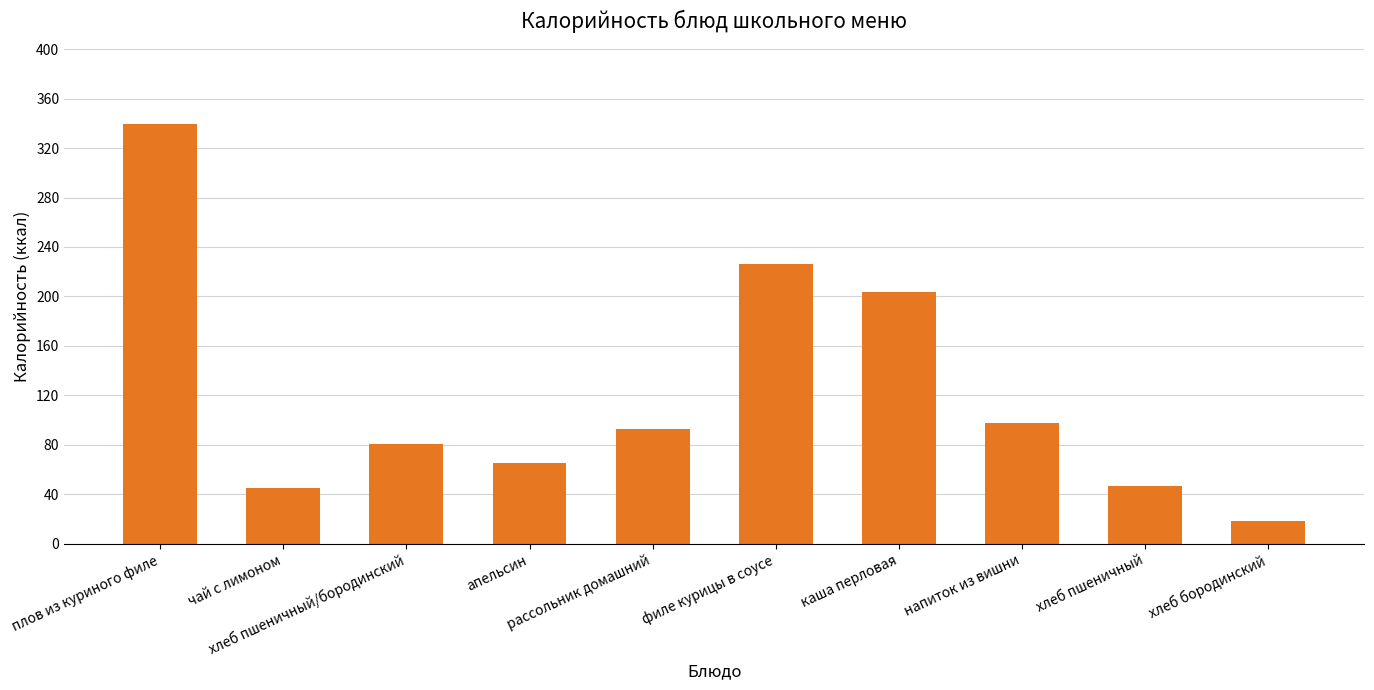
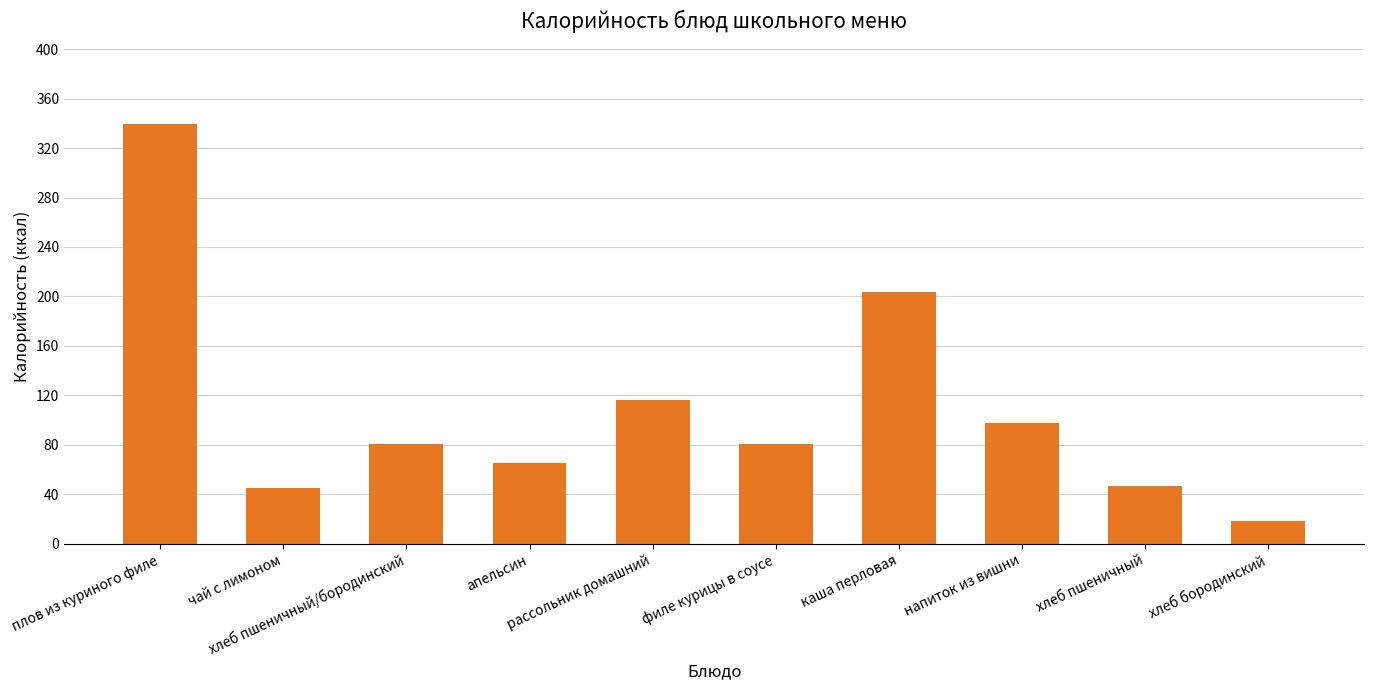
  {
    "плов из куриного филе": 340,
    "чай с лимоном": 45,
    "хлеб пшеничный/бородинский": 81,
    "апельсин": 65,
-   "рассольник домашний": 93,
-   "филе курицы в соусе": 226,
+   "рассольник домашний": 116,
+   "филе курицы в соусе": 81,
    "каша перловая": 204,
    "напиток из вишни": 98,
    "хлеб пшеничный": 47,
    "хлеб бородинский": 18
  }
